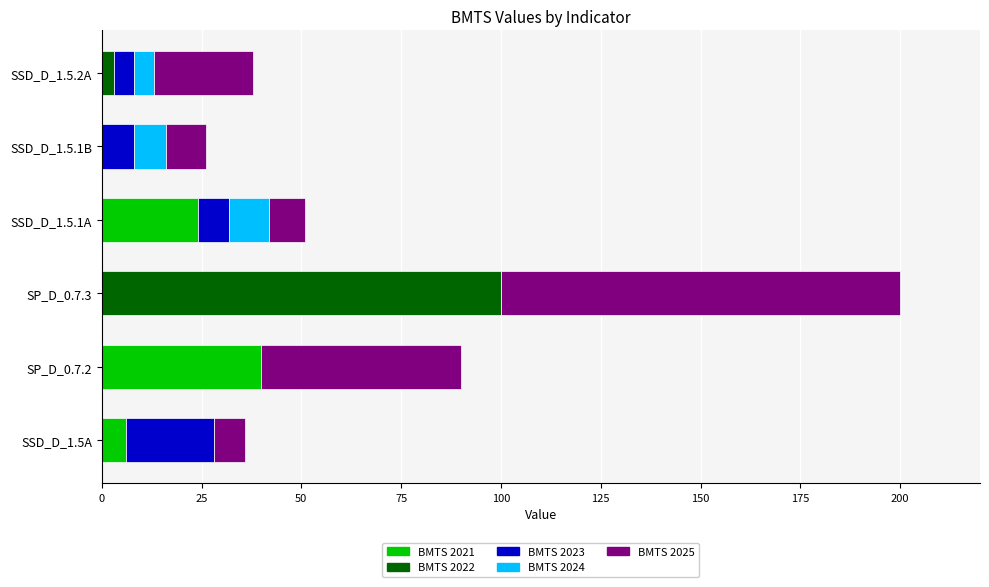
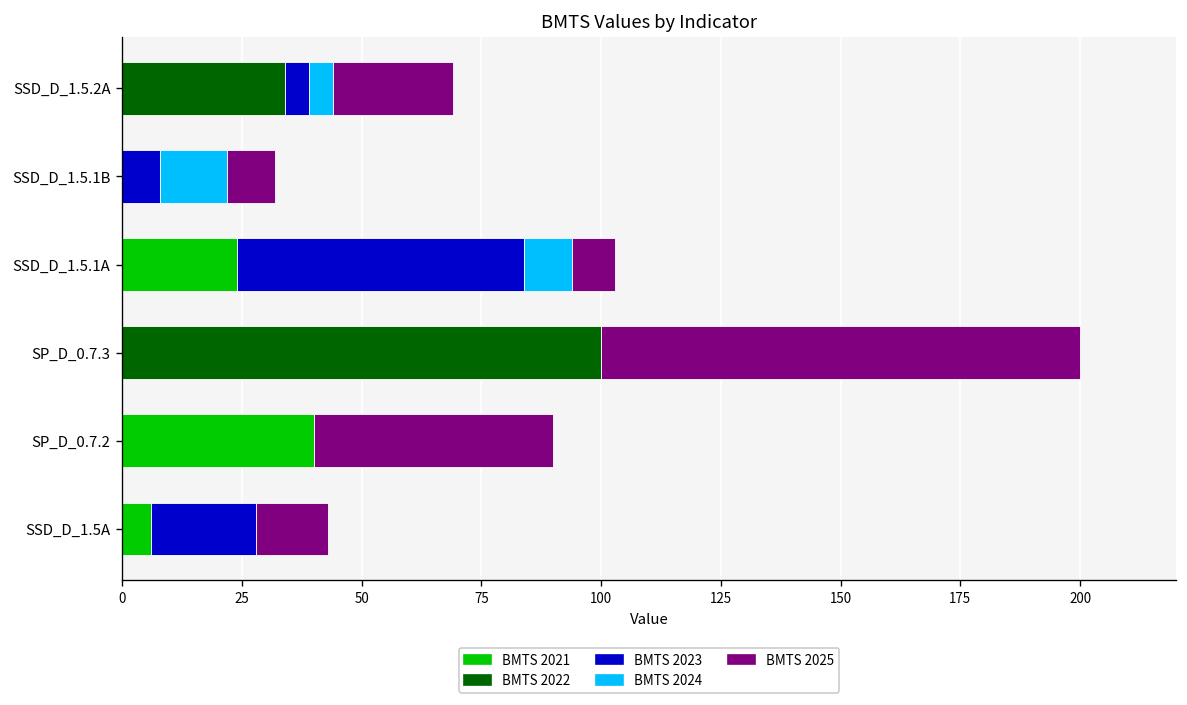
  {
    "BMTS 2021": {
      "SSD_D_1.5.2A": 0,
      "SSD_D_1.5.1B": 0,
      "SSD_D_1.5.1A": 24,
      "SP_D_0.7.3": 0,
      "SP_D_0.7.2": 40,
      "SSD_D_1.5A": 6
    },
    "BMTS 2022": {
-     "SSD_D_1.5.2A": 3
+     "SSD_D_1.5.2A": 34
    },
    "BMTS 2023": {
      "SSD_D_1.5.2A": 5,
      "SSD_D_1.5.1B": 8,
-     "SSD_D_1.5.1A": 8,
+     "SSD_D_1.5.1A": 60,
      "SP_D_0.7.3": 0,
      "SP_D_0.7.2": 0,
      "SSD_D_1.5A": 22
    },
    "BMTS 2024": {
      "SSD_D_1.5.2A": 5,
-     "SSD_D_1.5.1B": 8,
+     "SSD_D_1.5.1B": 14,
      "SSD_D_1.5.1A": 10,
      "SP_D_0.7.3": 0,
      "SP_D_0.7.2": 0,
      "SSD_D_1.5A": 0
    },
    "BMTS 2025": {
      "SSD_D_1.5.2A": 25,
      "SSD_D_1.5.1B": 10,
      "SSD_D_1.5.1A": 9,
      "SP_D_0.7.3": 100,
      "SP_D_0.7.2": 50,
-     "SSD_D_1.5A": 8
+     "SSD_D_1.5A": 15
    }
  }
